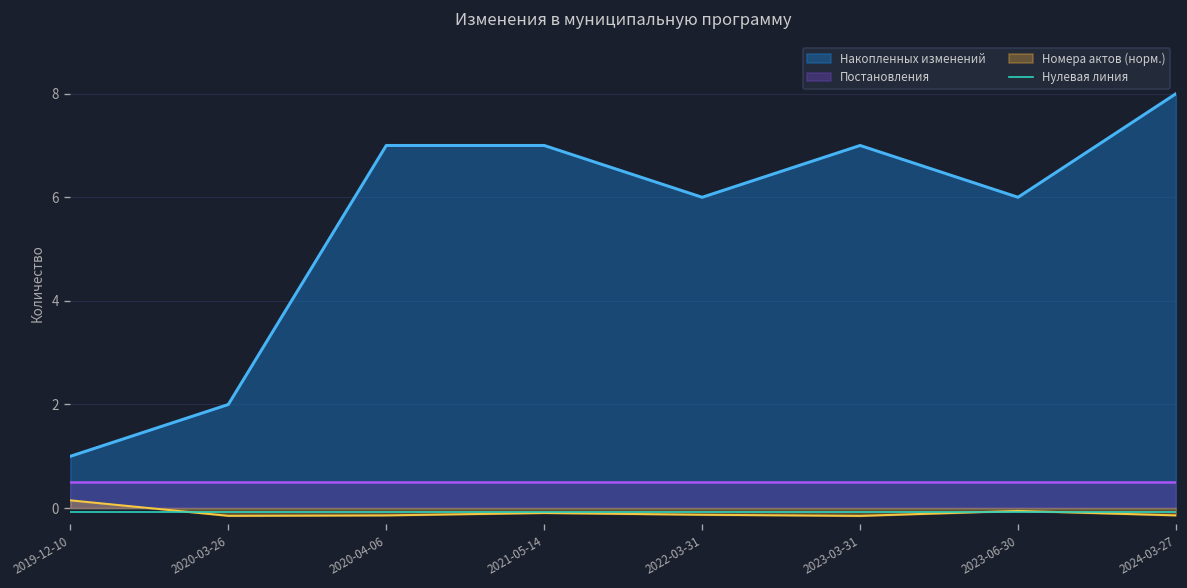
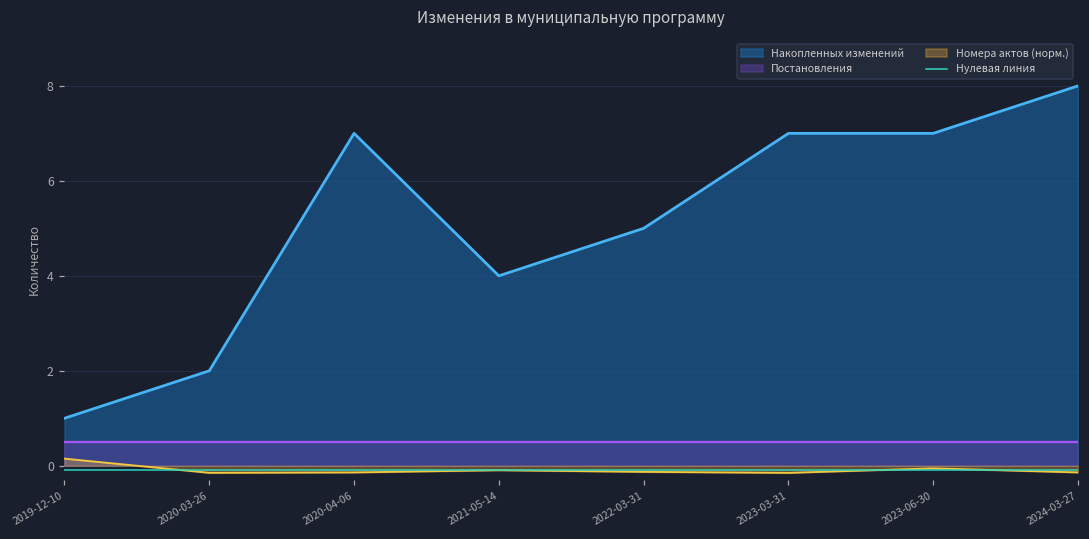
  {
    "Накопленных изменений": {
      "2019-12-10": 1,
      "2020-03-26": 2,
      "2020-04-06": 7,
-     "2021-05-14": 7,
-     "2022-03-31": 6,
+     "2021-05-14": 4,
+     "2022-03-31": 5,
      "2023-03-31": 7,
-     "2023-06-30": 6,
+     "2023-06-30": 7,
      "2024-03-27": 8
    },
    "Постановления": {
      "2019-12-10": 0.5,
      "2020-03-26": 0.5,
      "2020-04-06": 0.5,
      "2021-05-14": 0.5,
      "2022-03-31": 0.5,
      "2023-03-31": 0.5,
      "2023-06-30": 0.5,
      "2024-03-27": 0.5
    },
    "Нулевая линия": {
      "2019-12-10": -0.1,
      "2020-03-26": -0.1,
      "2020-04-06": -0.1,
      "2023-03-31": -0.1,
      "2024-03-27": -0.1
    }
  }
